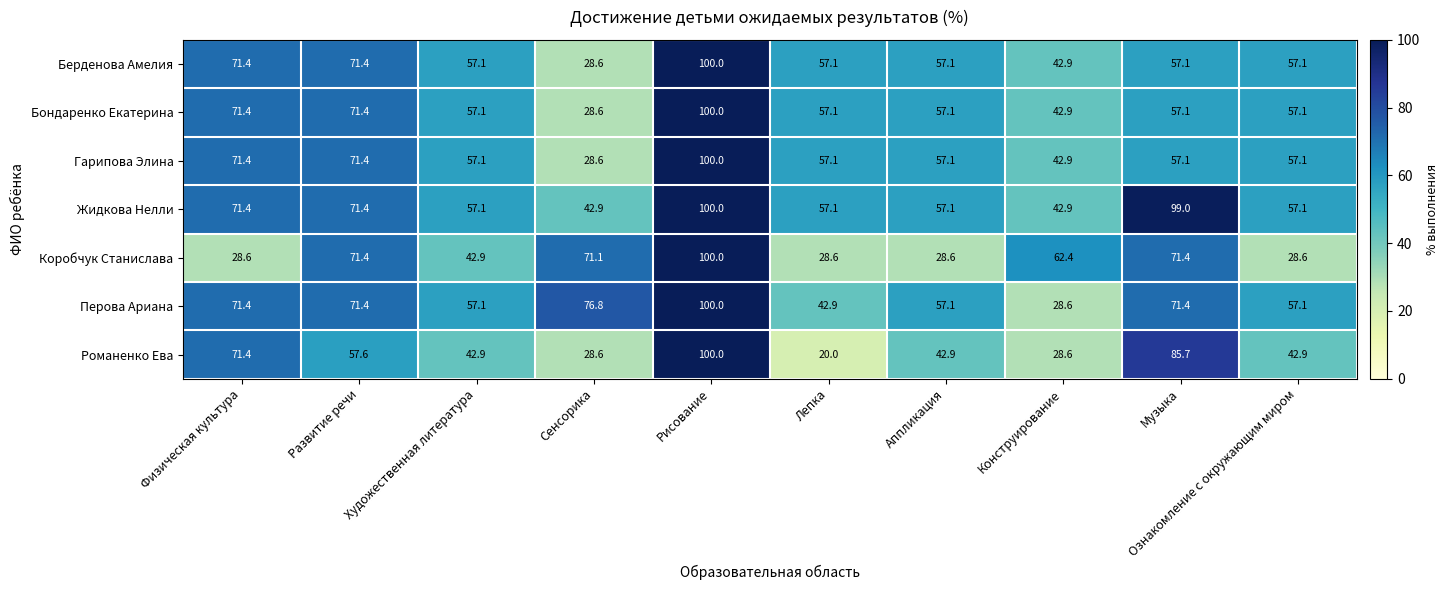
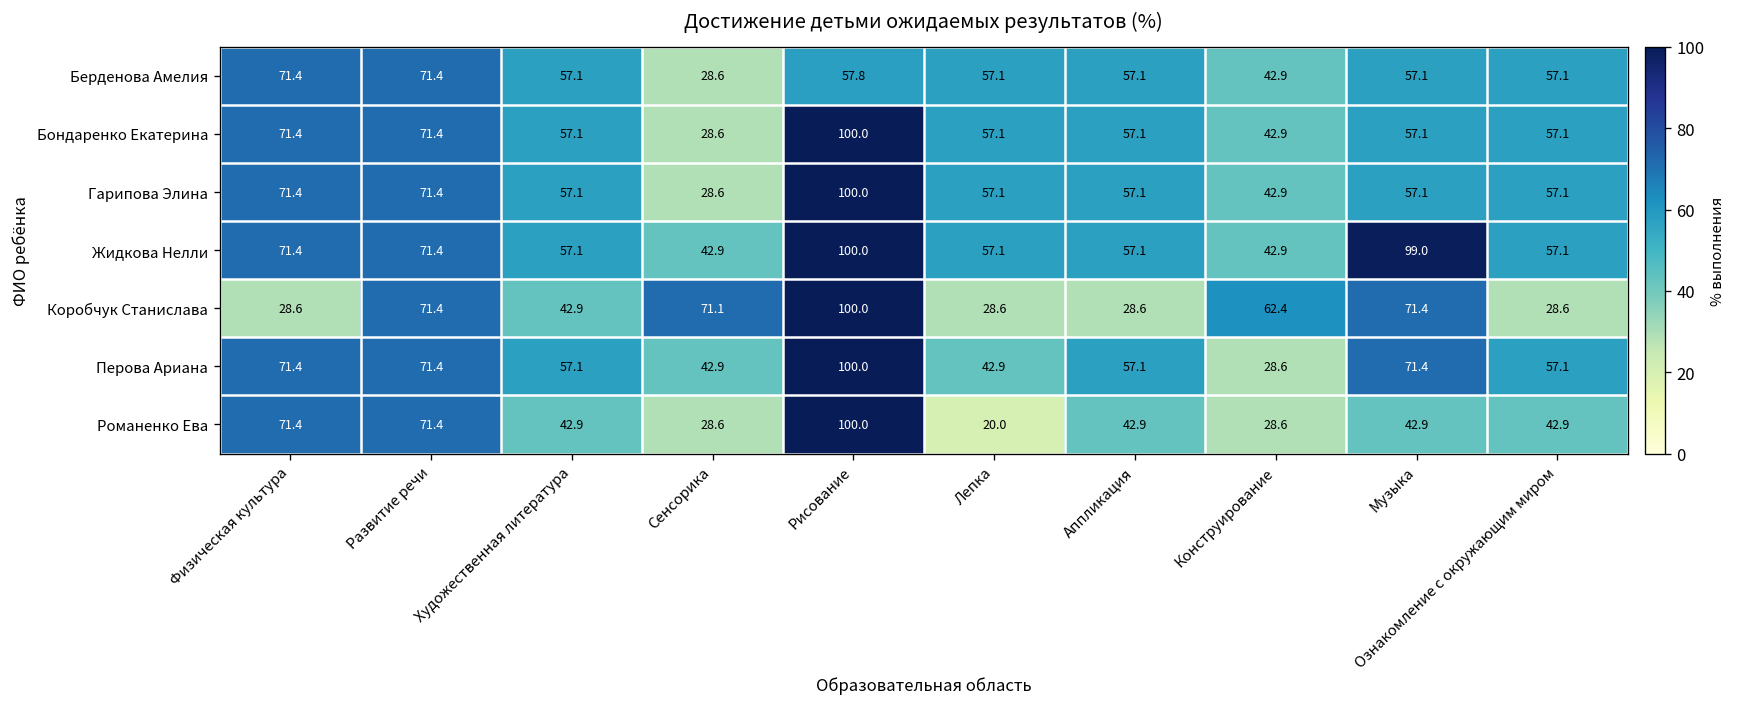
  {
    "Берденова Амелия": {
      "Физическая культура": 71.4,
      "Развитие речи": 71.4,
      "Художественная литература": 57.1,
      "Сенсорика": 28.6,
-     "Рисование": 100.0,
+     "Рисование": 57.8,
      "Лепка": 57.1,
      "Аппликация": 57.1,
      "Конструирование": 42.9,
      "Музыка": 57.1,
      "Ознакомление с окружающим миром": 57.1
    },
    "Бондаренко Екатерина": {
      "Физическая культура": 71.4,
      "Развитие речи": 71.4,
      "Художественная литература": 57.1,
      "Сенсорика": 28.6,
      "Рисование": 100.0,
      "Лепка": 57.1,
      "Аппликация": 57.1,
      "Конструирование": 42.9,
      "Музыка": 57.1,
      "Ознакомление с окружающим миром": 57.1
    },
    "Гарипова Элина": {
      "Физическая культура": 71.4,
      "Развитие речи": 71.4,
      "Художественная литература": 57.1,
      "Сенсорика": 28.6,
      "Рисование": 100.0,
      "Лепка": 57.1,
      "Аппликация": 57.1,
      "Конструирование": 42.9,
      "Музыка": 57.1,
      "Ознакомление с окружающим миром": 57.1
    },
    "Жидкова Нелли": {
      "Физическая культура": 71.4,
      "Развитие речи": 71.4,
      "Художественная литература": 57.1,
      "Сенсорика": 42.9,
      "Рисование": 100.0,
      "Лепка": 57.1,
      "Аппликация": 57.1,
      "Конструирование": 42.9,
      "Музыка": 99.0,
      "Ознакомление с окружающим миром": 57.1
    },
    "Коробчук Станислава": {
      "Физическая культура": 28.6,
      "Развитие речи": 71.4,
      "Художественная литература": 42.9,
      "Сенсорика": 71.1,
      "Рисование": 100.0,
      "Лепка": 28.6,
      "Аппликация": 28.6,
      "Конструирование": 62.4,
      "Музыка": 71.4,
      "Ознакомление с окружающим миром": 28.6
    },
    "Перова Ариана": {
      "Физическая культура": 71.4,
      "Развитие речи": 71.4,
      "Художественная литература": 57.1,
-     "Сенсорика": 76.8,
+     "Сенсорика": 42.9,
      "Рисование": 100.0,
      "Лепка": 42.9,
      "Аппликация": 57.1,
      "Конструирование": 28.6,
      "Музыка": 71.4,
      "Ознакомление с окружающим миром": 57.1
    },
    "Романенко Ева": {
      "Физическая культура": 71.4,
-     "Развитие речи": 57.6,
+     "Развитие речи": 71.4,
      "Художественная литература": 42.9,
      "Сенсорика": 28.6,
      "Рисование": 100.0,
      "Лепка": 20.0,
      "Аппликация": 42.9,
      "Конструирование": 28.6,
-     "Музыка": 85.7,
+     "Музыка": 42.9,
      "Ознакомление с окружающим миром": 42.9
    }
  }
